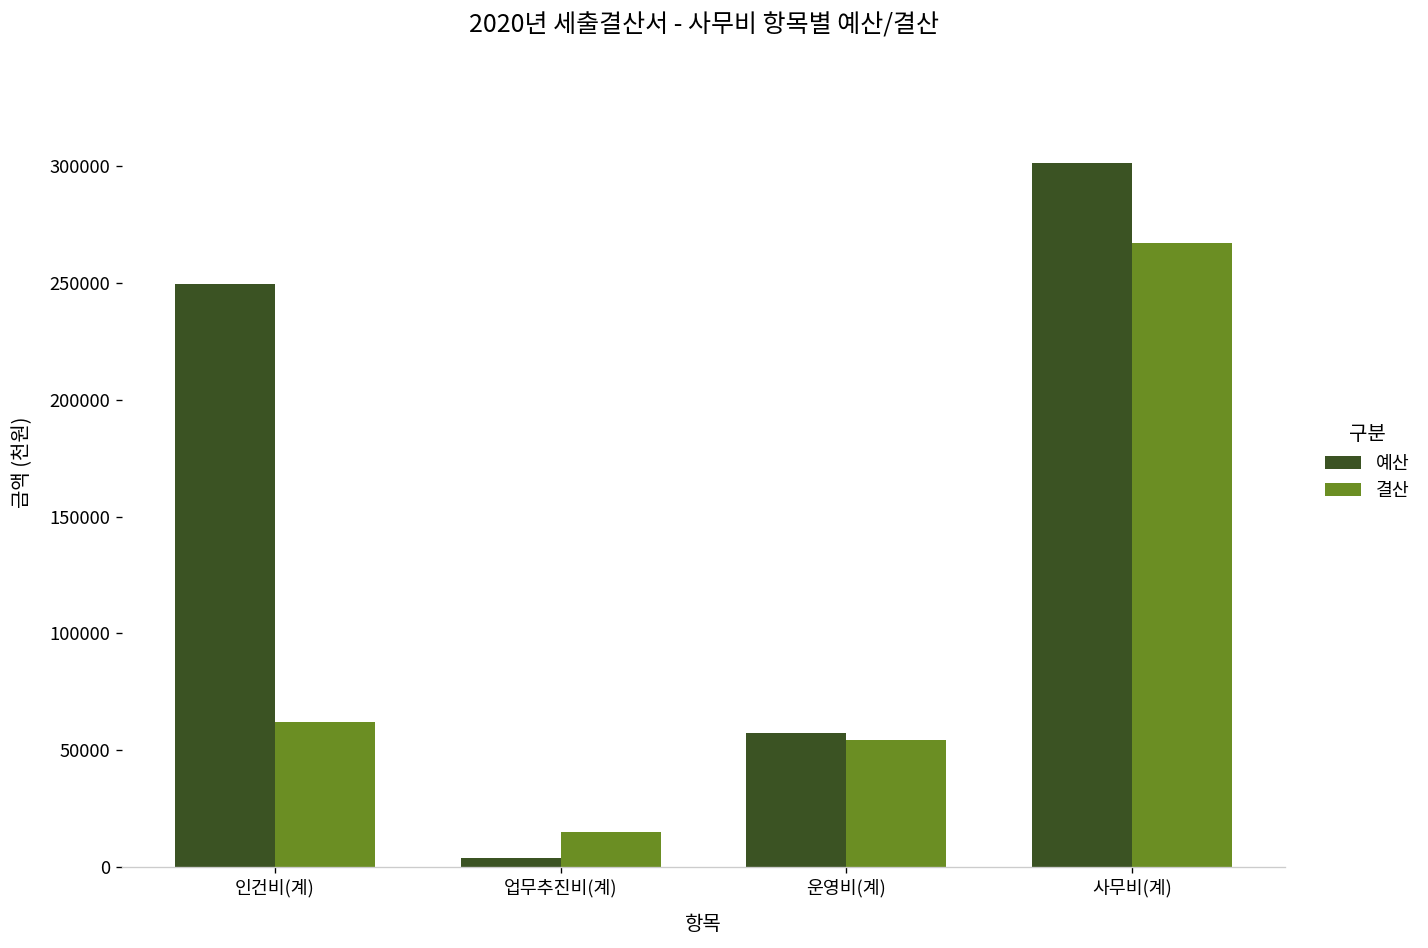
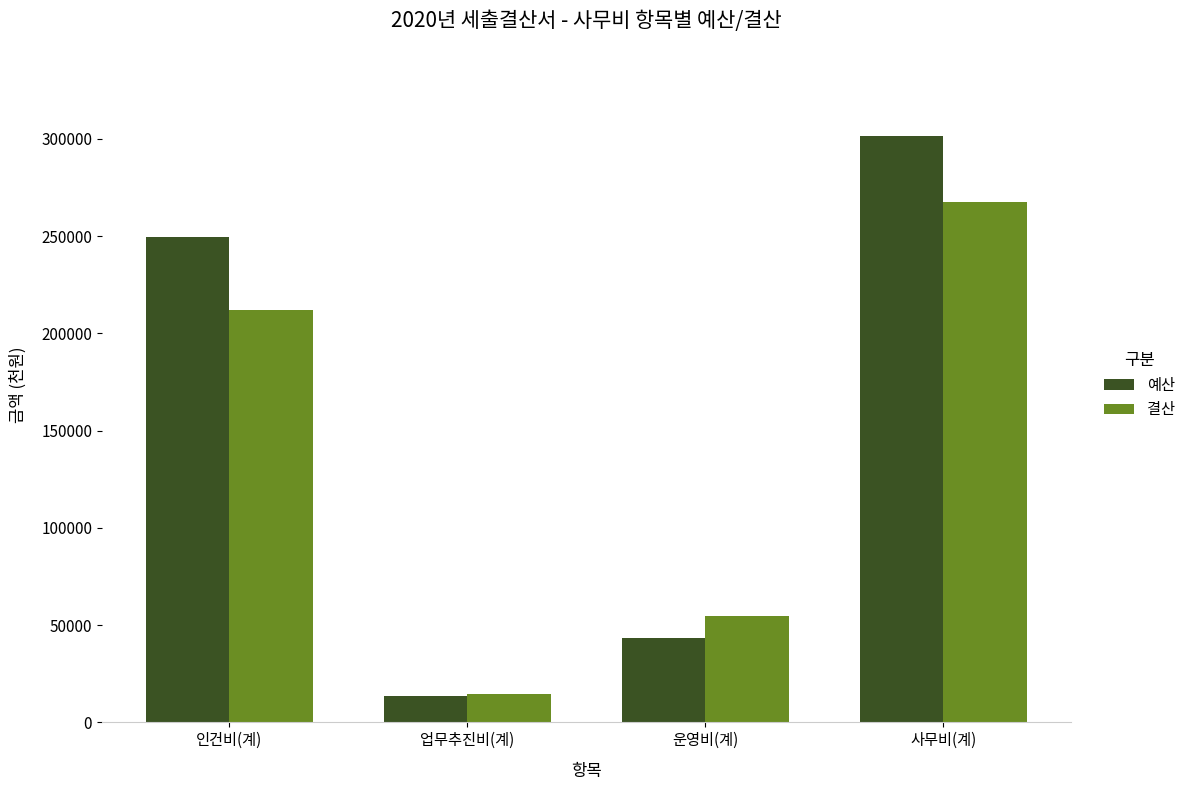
  {
    "예산": {
      "인건비(계)": 250000,
-     "업무추진비(계)": 4000,
-     "운영비(계)": 57000,
+     "업무추진비(계)": 14000,
+     "운영비(계)": 44000,
      "사무비(계)": 301000
    },
    "결산": {
-     "인건비(계)": 62000,
+     "인건비(계)": 212000,
      "업무추진비(계)": 15000,
      "운영비(계)": 54000,
      "사무비(계)": 267000
    }
  }
